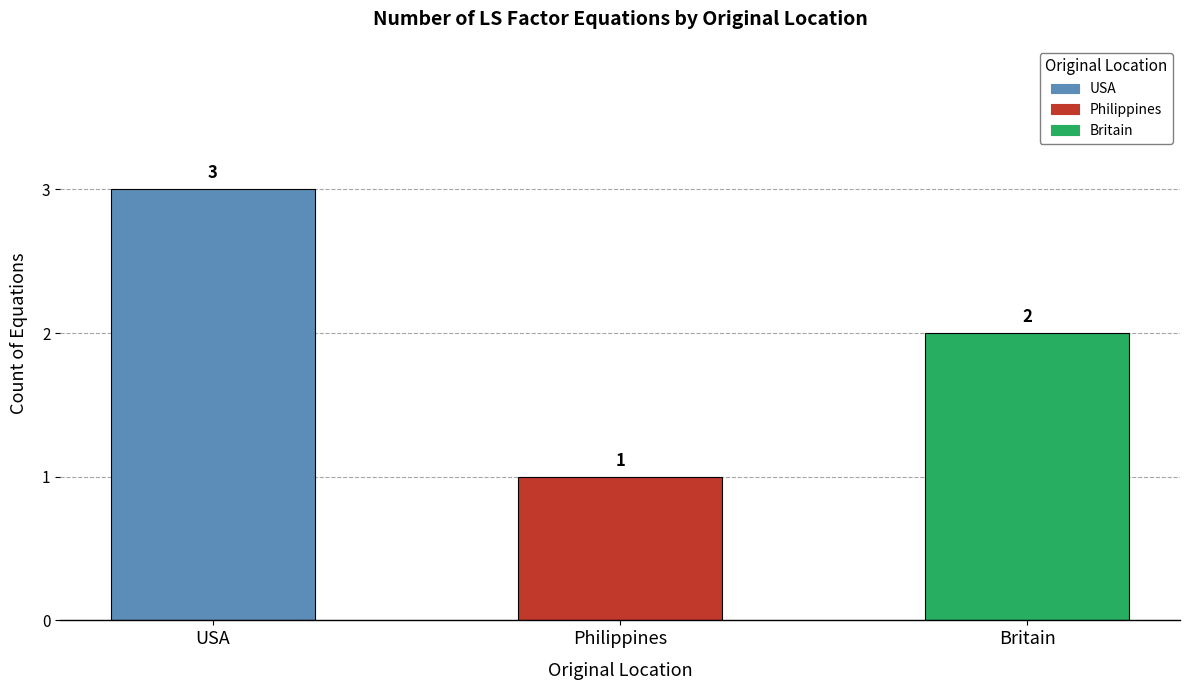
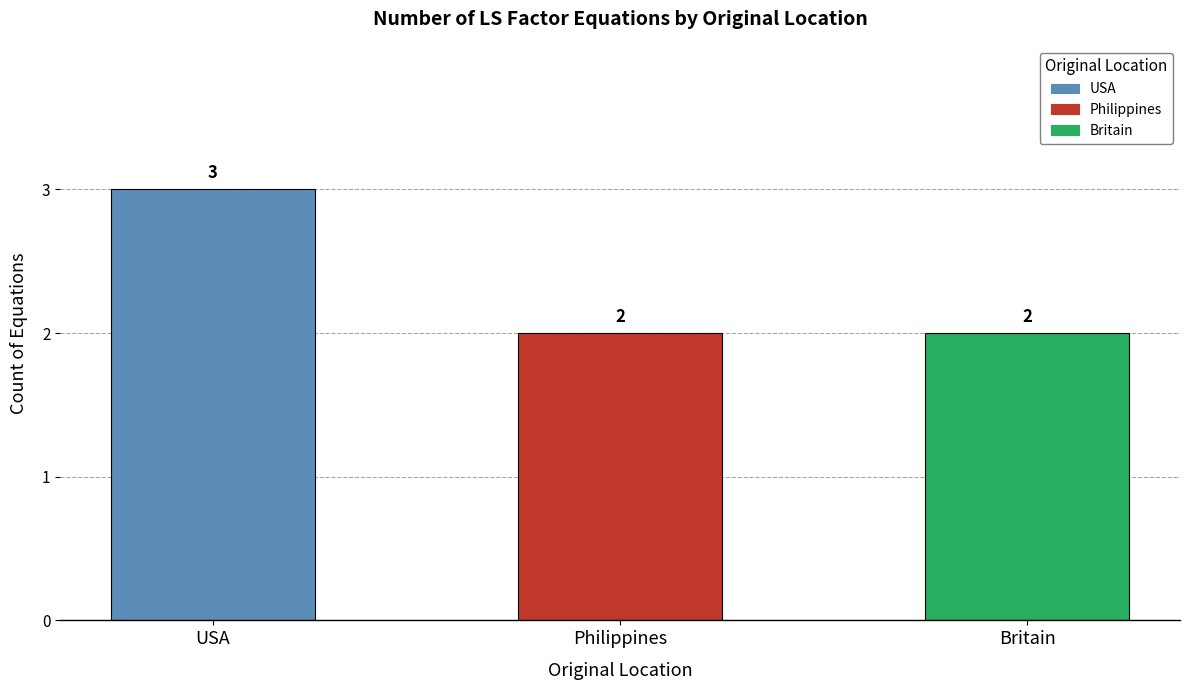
  {
    "USA": 3,
-   "Philippines": 1,
+   "Philippines": 2,
    "Britain": 2
  }
